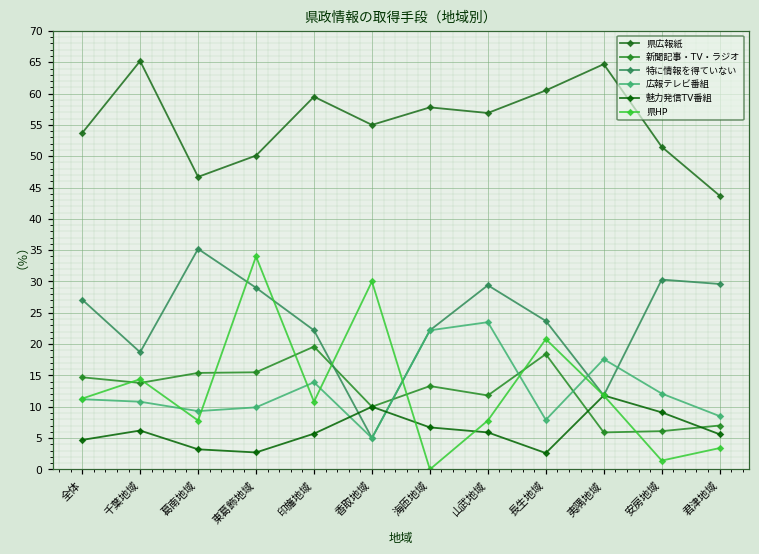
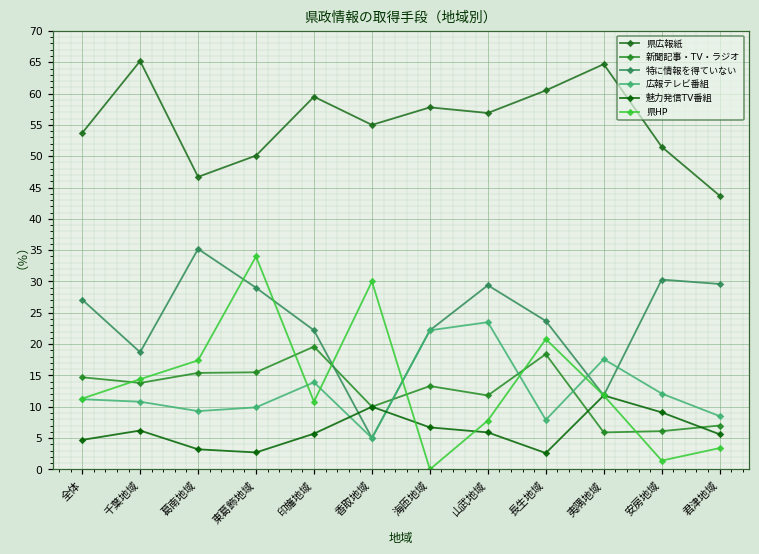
  {
    "県HP": {
      "千葉地域": 14,
-     "葛南地域": 8,
+     "葛南地域": 17,
      "東葛飾地域": 34,
      "印旛地域": 11,
      "香取地域": 30,
      "海匝地域": 0,
      "山武地域": 8,
      "長生地域": 21,
      "安房地域": 1,
      "君津地域": 3
    }
  }
